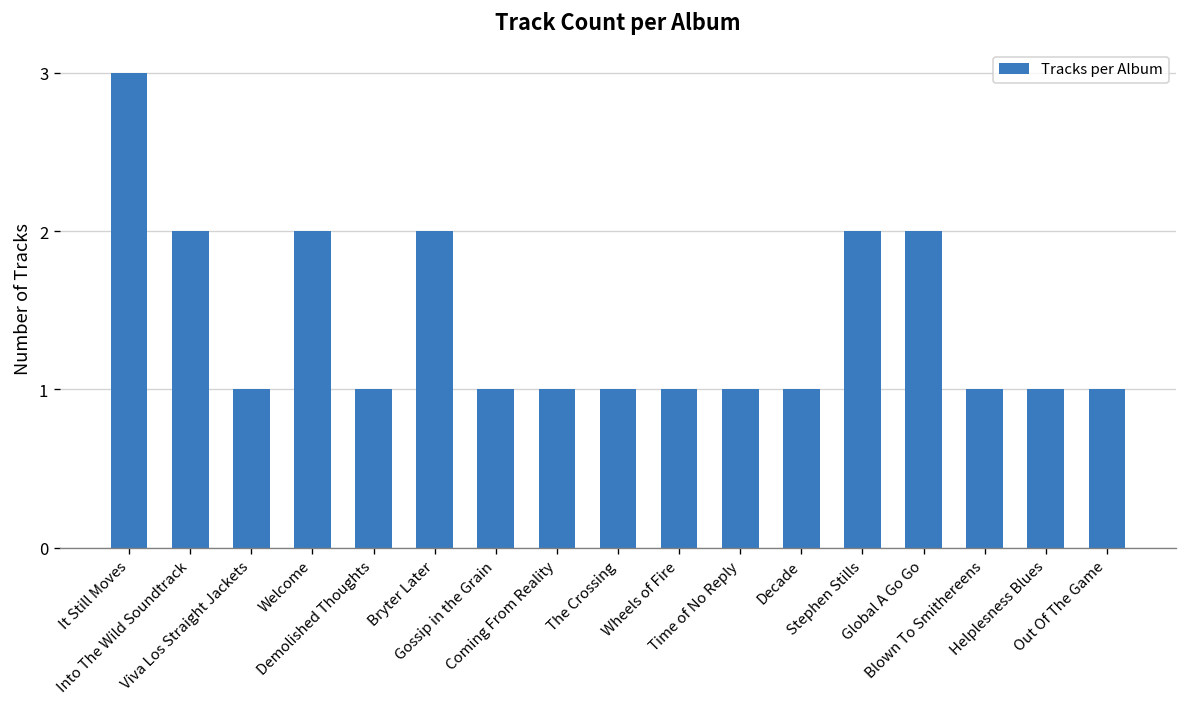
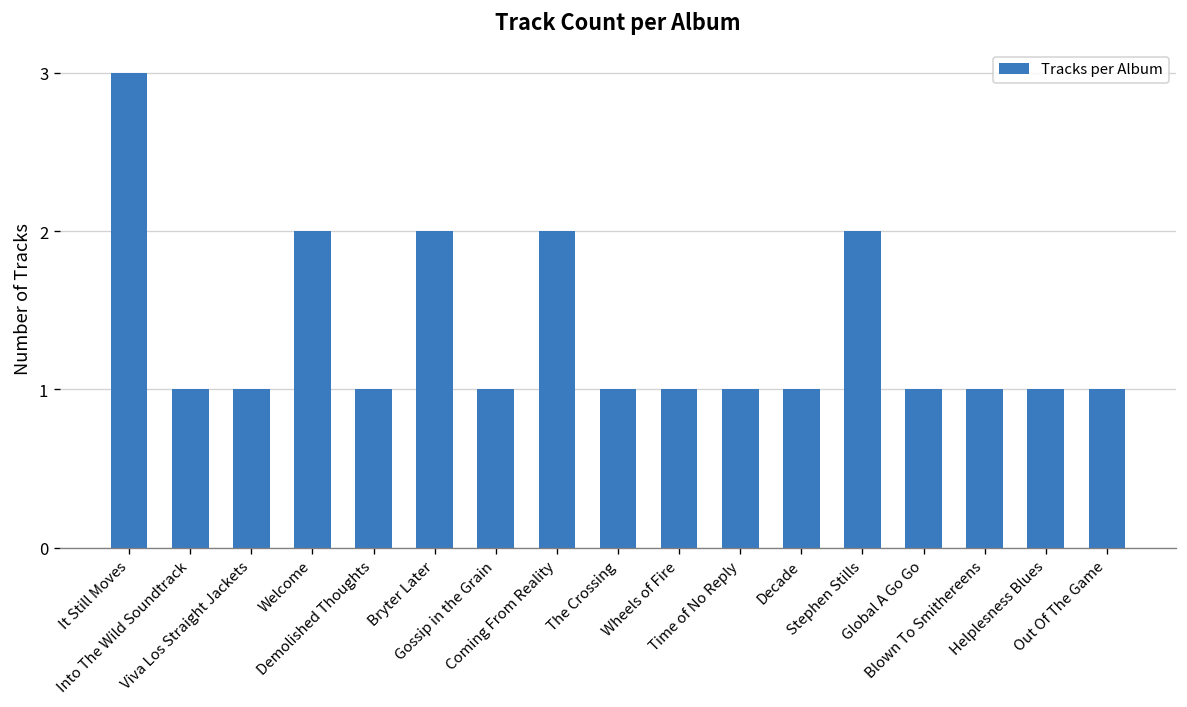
  {
    "It Still Moves": 3,
-   "Into The Wild Soundtrack": 2,
+   "Into The Wild Soundtrack": 1,
    "Viva Los Straight Jackets": 1,
    "Welcome": 2,
    "Demolished Thoughts": 1,
    "Bryter Later": 2,
    "Gossip in the Grain": 1,
-   "Coming From Reality": 1,
+   "Coming From Reality": 2,
    "The Crossing": 1,
    "Wheels of Fire": 1,
    "Time of No Reply": 1,
    "Decade": 1,
    "Stephen Stills": 2,
-   "Global A Go Go": 2,
+   "Global A Go Go": 1,
    "Blown To Smithereens": 1,
    "Helplesness Blues": 1,
    "Out Of The Game": 1
  }
